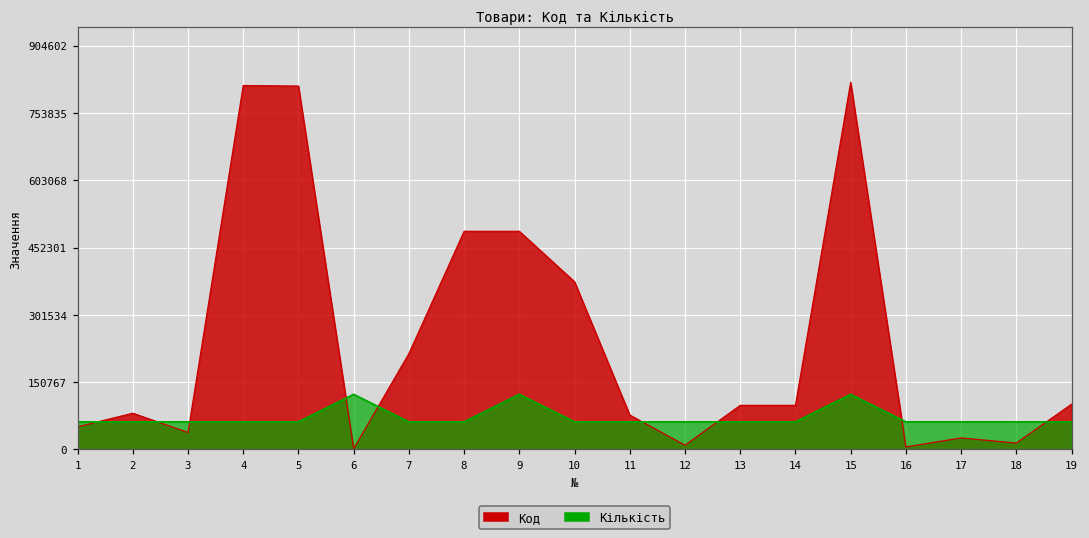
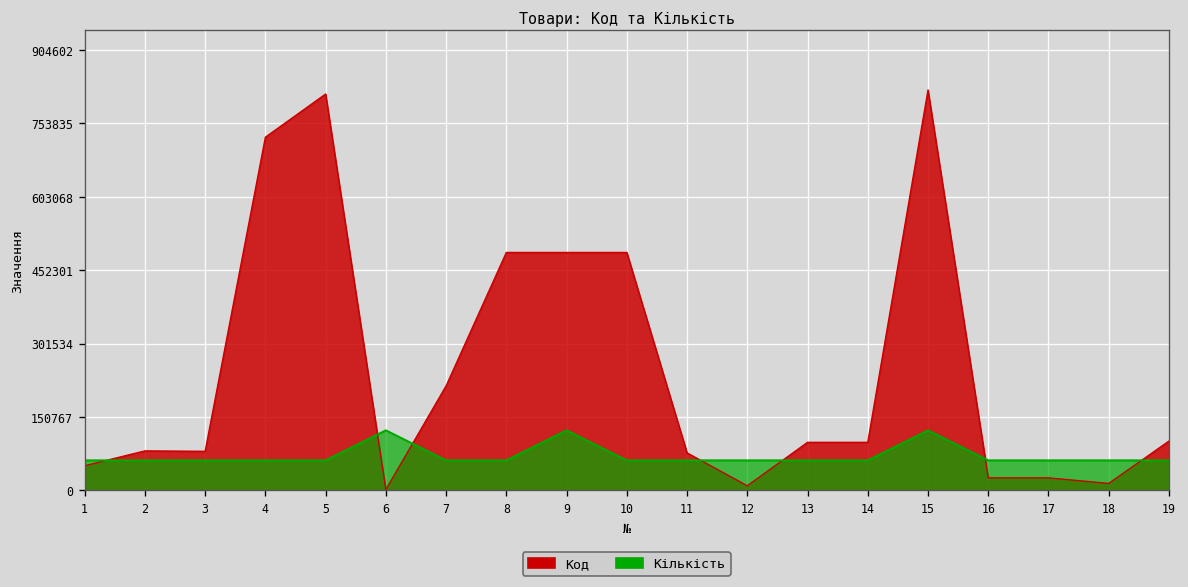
  {
    "Код": {
      "1": 50000,
      "2": 80000,
-     "3": 40000,
-     "4": 820000,
+     "3": 80000,
+     "4": 730000,
      "5": 810000,
      "6": 0,
      "7": 210000,
      "8": 490000,
      "9": 490000,
-     "10": 380000,
+     "10": 490000,
      "11": 80000,
      "12": 10000,
      "13": 100000,
      "14": 100000,
      "15": 820000,
-     "16": 10000,
+     "16": 30000,
      "17": 30000,
      "18": 10000,
      "19": 100000
    },
    "Кількість": {
      "1": 60000,
      "2": 60000,
      "3": 60000,
      "4": 60000,
      "5": 60000,
      "6": 120000,
      "7": 60000,
      "8": 60000,
      "9": 120000,
      "10": 60000,
      "11": 60000,
      "12": 60000,
      "13": 60000,
      "14": 60000,
      "15": 120000,
      "16": 60000,
      "17": 60000,
      "18": 60000,
      "19": 60000
    }
  }
